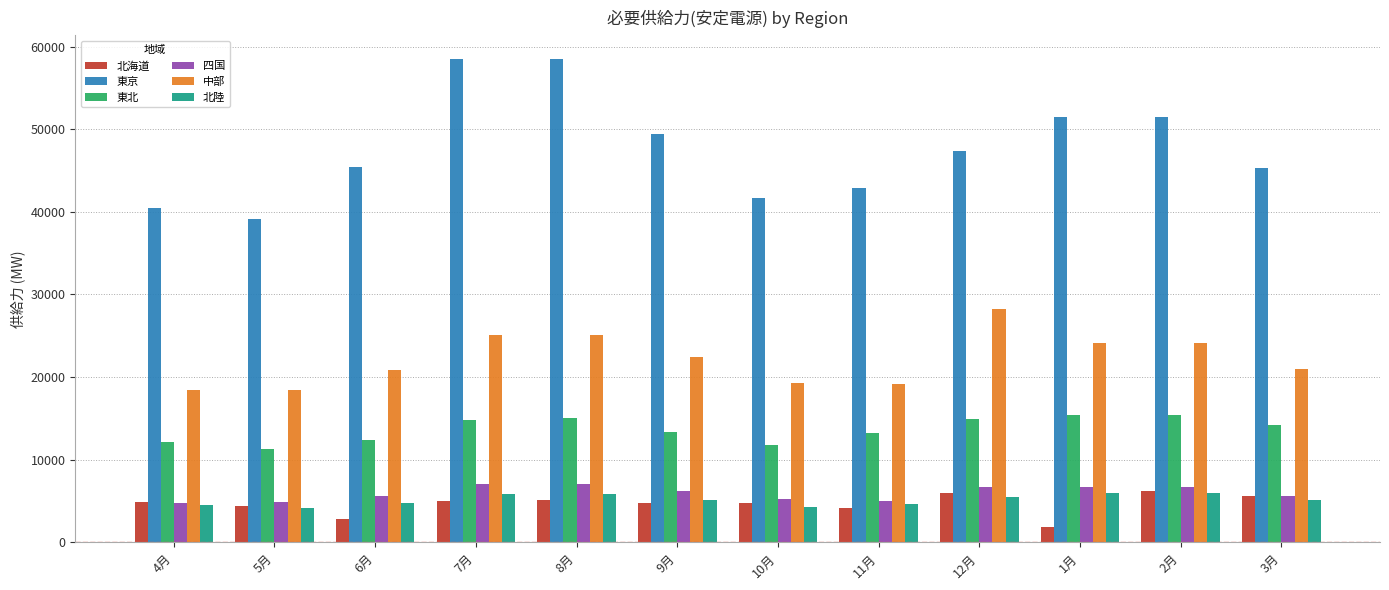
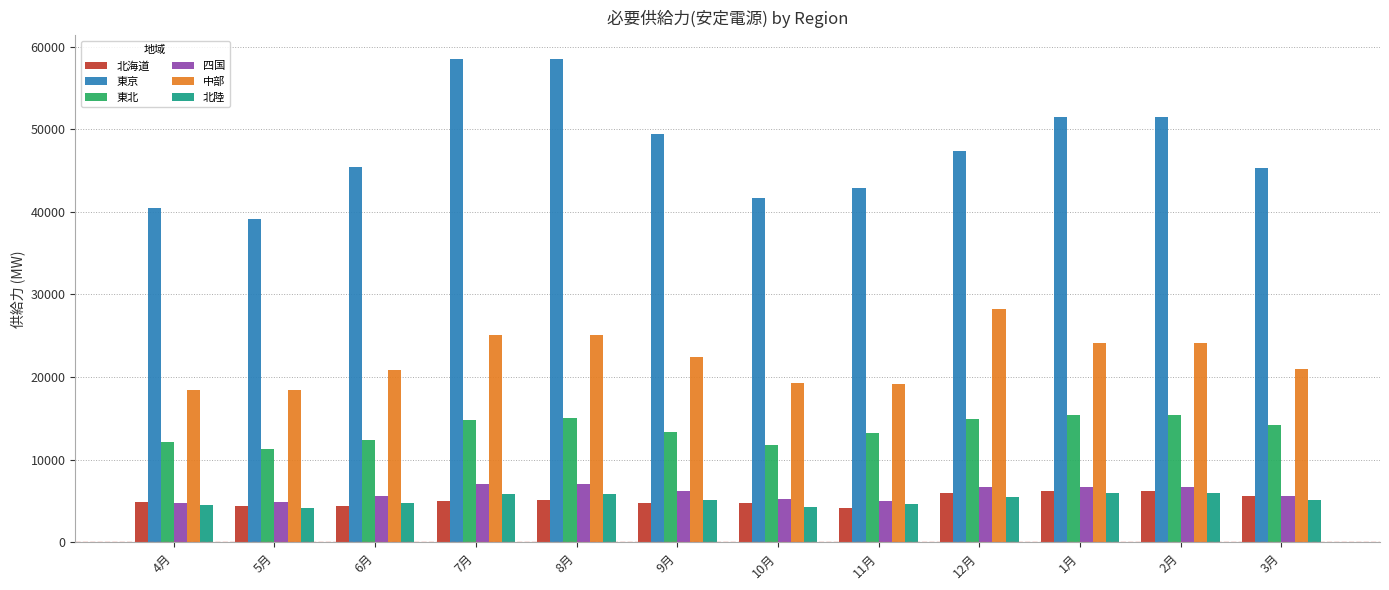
  {
    "北海道": {
      "4月": 5000,
      "5月": 4000,
-     "6月": 3000,
+     "6月": 4000,
      "7月": 5000,
      "8月": 5000,
      "9月": 5000,
      "10月": 5000,
      "11月": 4000,
      "12月": 6000,
-     "1月": 2000,
+     "1月": 6000,
      "2月": 6000,
      "3月": 6000
    },
    "東京": {
      "4月": 40000,
      "5月": 39000,
      "6月": 45000,
      "7月": 58000,
      "8月": 58000,
      "9月": 49000,
      "10月": 42000,
      "11月": 43000,
      "12月": 47000,
      "1月": 52000,
      "2月": 52000,
      "3月": 45000
    },
    "四国": {
      "4月": 5000,
      "5月": 5000,
      "6月": 6000,
      "7月": 7000,
      "8月": 7000,
      "9月": 6000,
      "10月": 5000,
      "11月": 5000,
      "12月": 7000,
      "1月": 7000,
      "2月": 7000,
      "3月": 6000
    },
    "中部": {
      "4月": 18000,
      "5月": 18000,
      "6月": 21000,
      "7月": 25000,
      "8月": 25000,
      "9月": 22000,
      "10月": 19000,
      "11月": 19000,
      "12月": 28000,
      "1月": 24000,
      "2月": 24000,
      "3月": 21000
    }
  }
